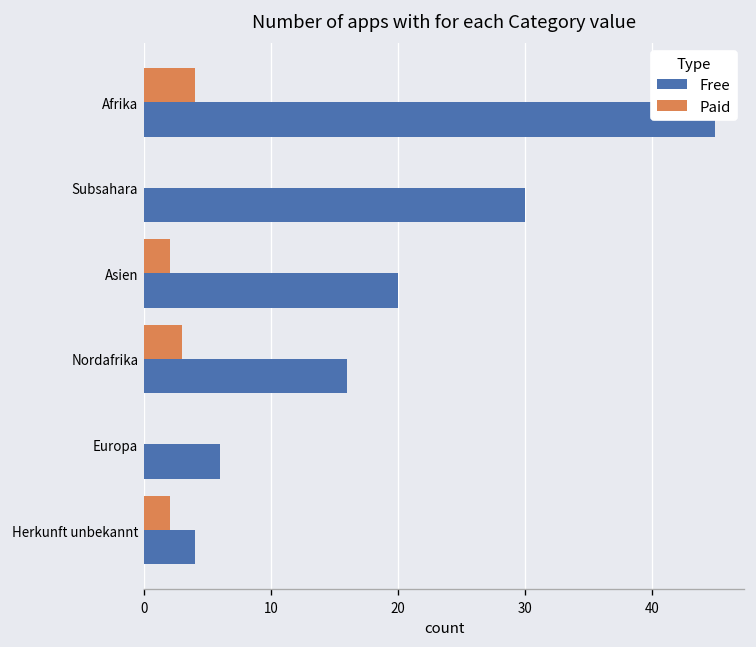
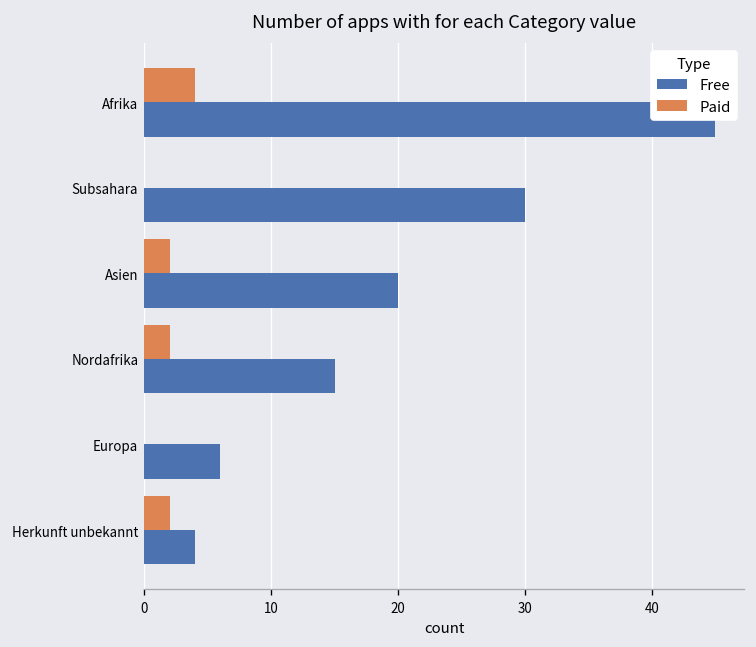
  {
    "Free": {
      "Subsahara": 30,
      "Asien": 20,
-     "Nordafrika": 16,
+     "Nordafrika": 15,
      "Europa": 6,
      "Herkunft unbekannt": 4
    },
    "Paid": {
      "Afrika": 4,
      "Subsahara": 0,
      "Asien": 2,
-     "Nordafrika": 3,
+     "Nordafrika": 2,
      "Europa": 0,
      "Herkunft unbekannt": 2
    }
  }
